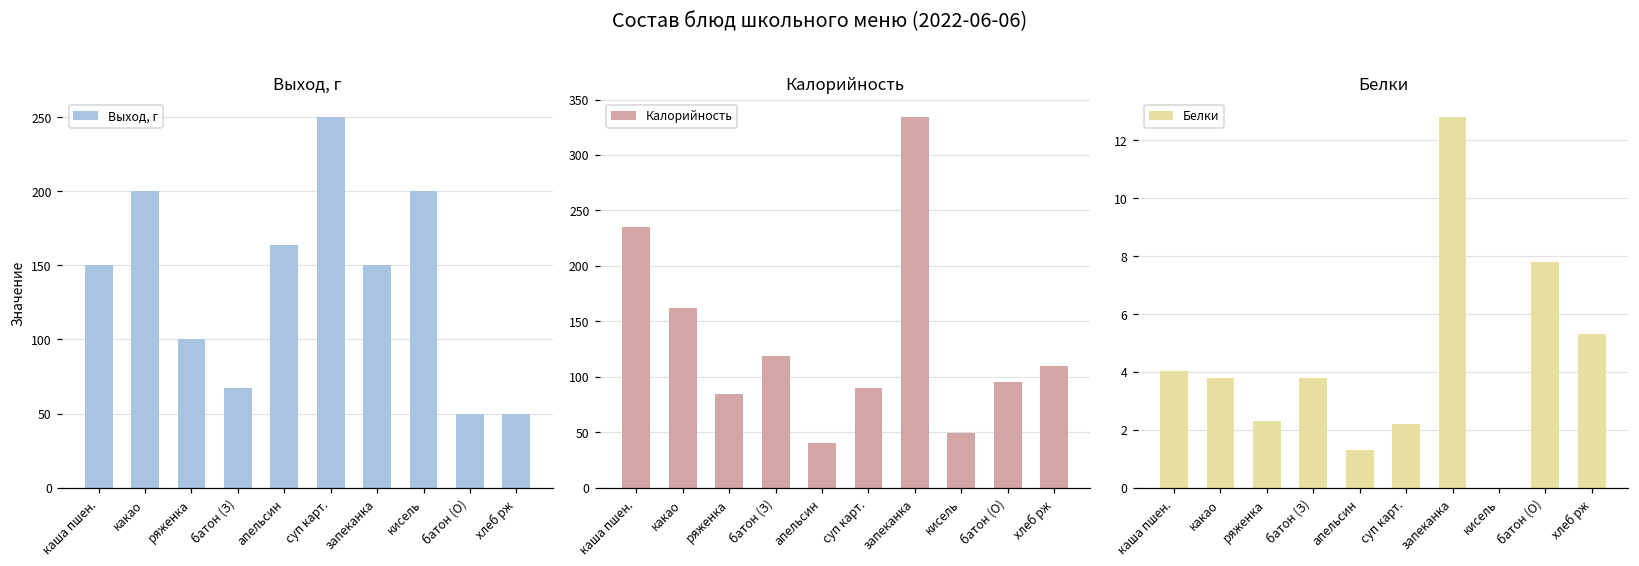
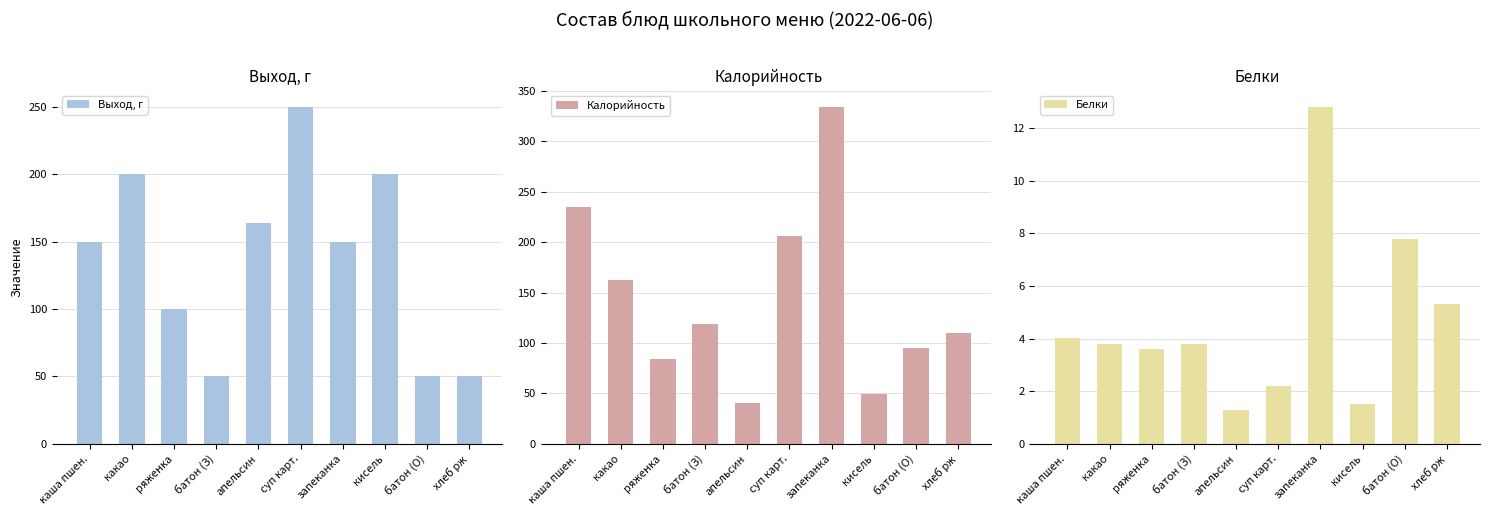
  {
    "Выход, г": {
      "каша пшен.": 150,
      "какао": 200,
      "ряженка": 100,
-     "батон (З)": 67,
+     "батон (З)": 50,
      "апельсин": 164,
      "суп карт.": 250,
      "запеканка": 150,
      "кисель": 200,
      "батон (О)": 50,
      "хлеб рж": 50
    },
    "Калорийность": {
      "каша пшен.": 235,
      "какао": 162,
      "ряженка": 84,
      "батон (З)": 119,
      "апельсин": 40,
-     "суп карт.": 90,
+     "суп карт.": 206,
      "запеканка": 334,
      "кисель": 49,
      "батон (О)": 95,
      "хлеб рж": 110
    },
    "Белки": {
      "каша пшен.": 4.0,
      "какао": 3.8,
-     "ряженка": 2.3,
+     "ряженка": 3.6,
      "батон (З)": 3.8,
      "апельсин": 1.3,
      "суп карт.": 2.2,
      "запеканка": 12.8,
-     "кисель": 0.0,
+     "кисель": 1.5,
      "батон (О)": 7.8,
      "хлеб рж": 5.3
    }
  }
